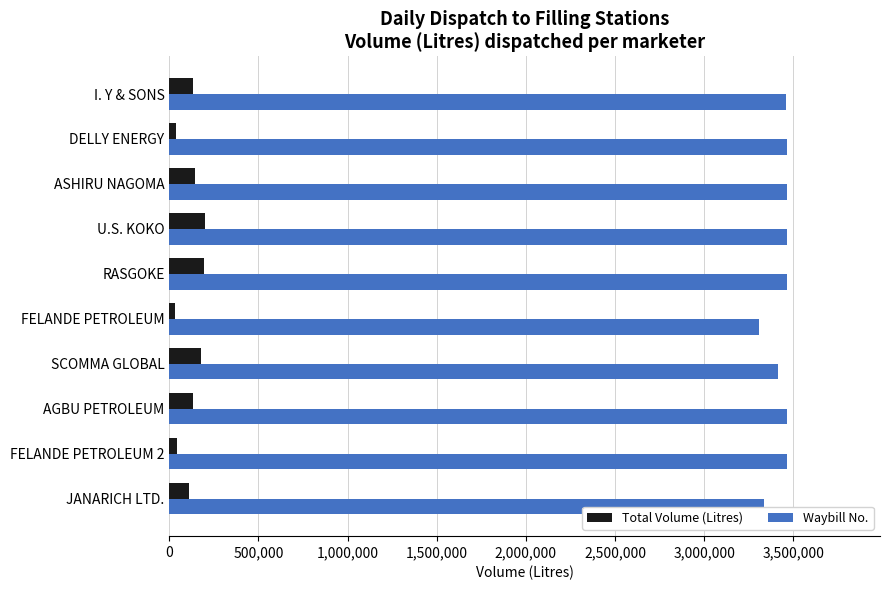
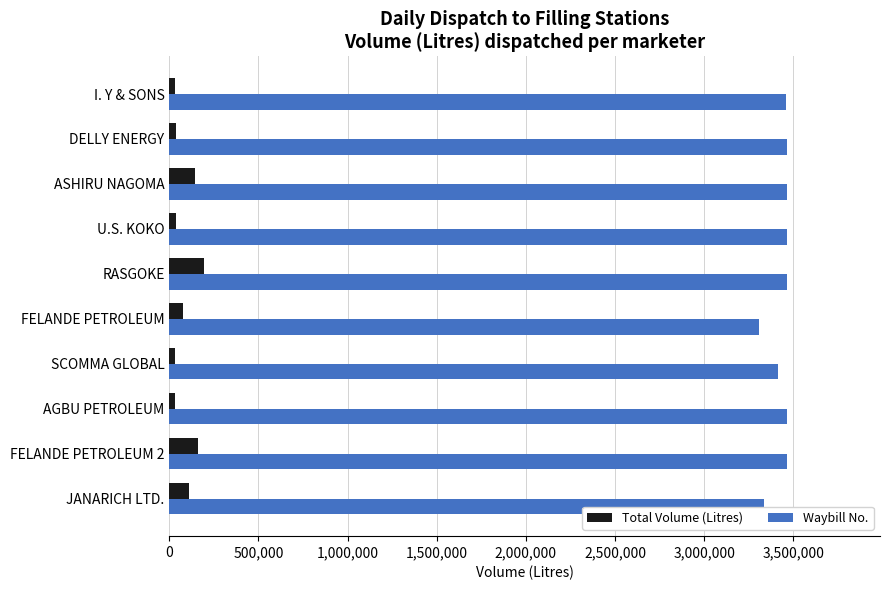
  {
    "Total Volume (Litres)": {
-     "I. Y & SONS": "140,000",
+     "I. Y & SONS": "30,000",
      "DELLY ENERGY": "40,000",
      "ASHIRU NAGOMA": "140,000",
-     "U.S. KOKO": "200,000",
+     "U.S. KOKO": "40,000",
      "RASGOKE": "190,000",
-     "FELANDE PETROLEUM": "30,000",
-     "SCOMMA GLOBAL": "180,000",
-     "AGBU PETROLEUM": "130,000",
-     "FELANDE PETROLEUM 2": "50,000",
+     "FELANDE PETROLEUM": "80,000",
+     "SCOMMA GLOBAL": "30,000",
+     "AGBU PETROLEUM": "30,000",
+     "FELANDE PETROLEUM 2": "160,000",
      "JANARICH LTD.": "110,000"
    },
    "Waybill No.": {
      "I. Y & SONS": "3,460,000",
      "DELLY ENERGY": "3,470,000",
      "ASHIRU NAGOMA": "3,470,000",
      "U.S. KOKO": "3,470,000",
      "RASGOKE": "3,470,000",
      "FELANDE PETROLEUM": "3,310,000",
      "SCOMMA GLOBAL": "3,410,000",
      "AGBU PETROLEUM": "3,470,000",
      "FELANDE PETROLEUM 2": "3,470,000",
      "JANARICH LTD.": "3,340,000"
    }
  }
